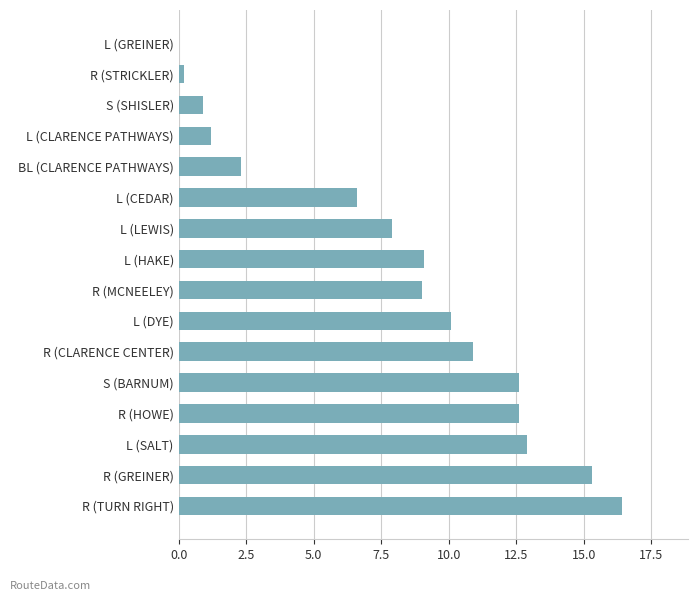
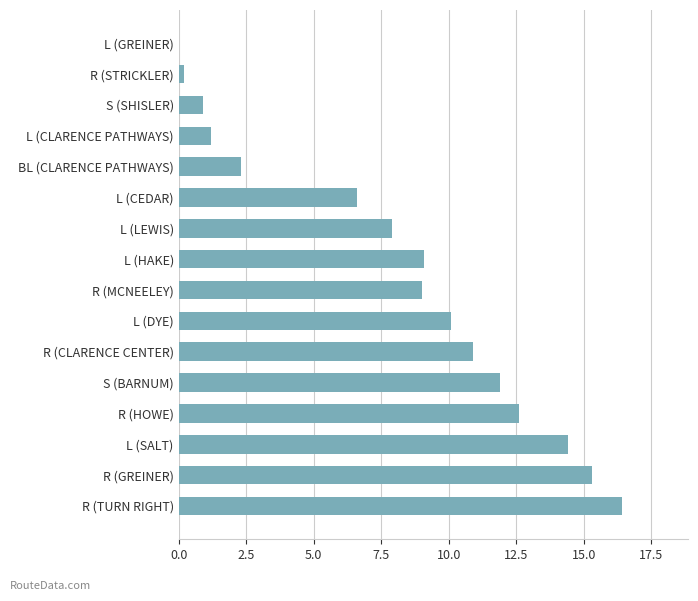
  {
    "L (GREINER)": 0.0,
    "R (STRICKLER)": 0.2,
    "S (SHISLER)": 0.9,
    "L (CLARENCE PATHWAYS)": 1.2,
    "BL (CLARENCE PATHWAYS)": 2.3,
    "L (CEDAR)": 6.6,
    "L (LEWIS)": 7.9,
    "L (HAKE)": 9.1,
    "R (MCNEELEY)": 9.0,
    "L (DYE)": 10.1,
    "R (CLARENCE CENTER)": 10.9,
-   "S (BARNUM)": 12.6,
+   "S (BARNUM)": 11.9,
    "R (HOWE)": 12.6,
-   "L (SALT)": 12.9,
+   "L (SALT)": 14.4,
    "R (GREINER)": 15.3,
    "R (TURN RIGHT)": 16.4
  }
